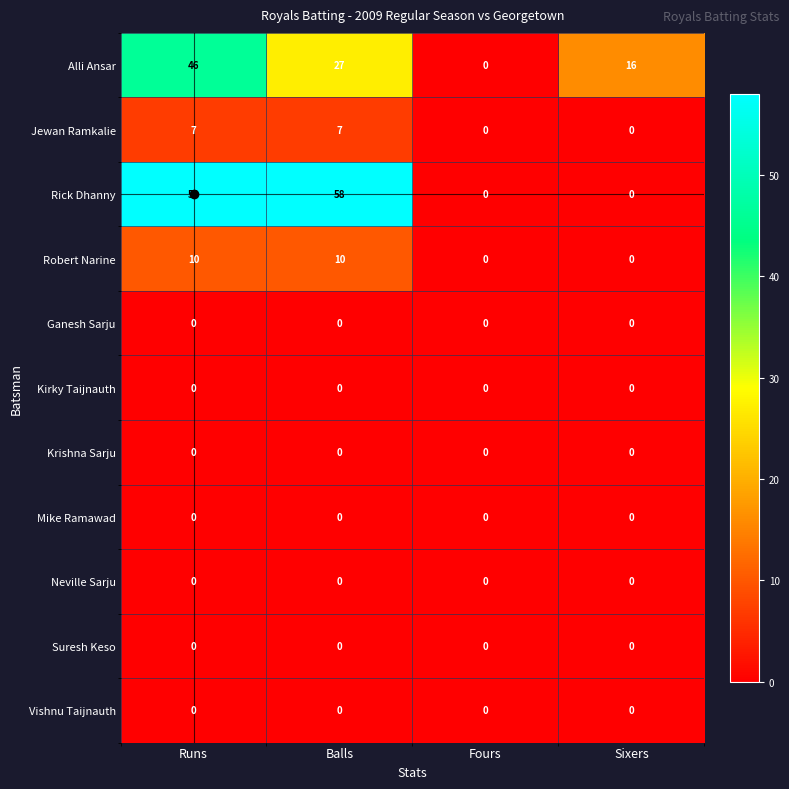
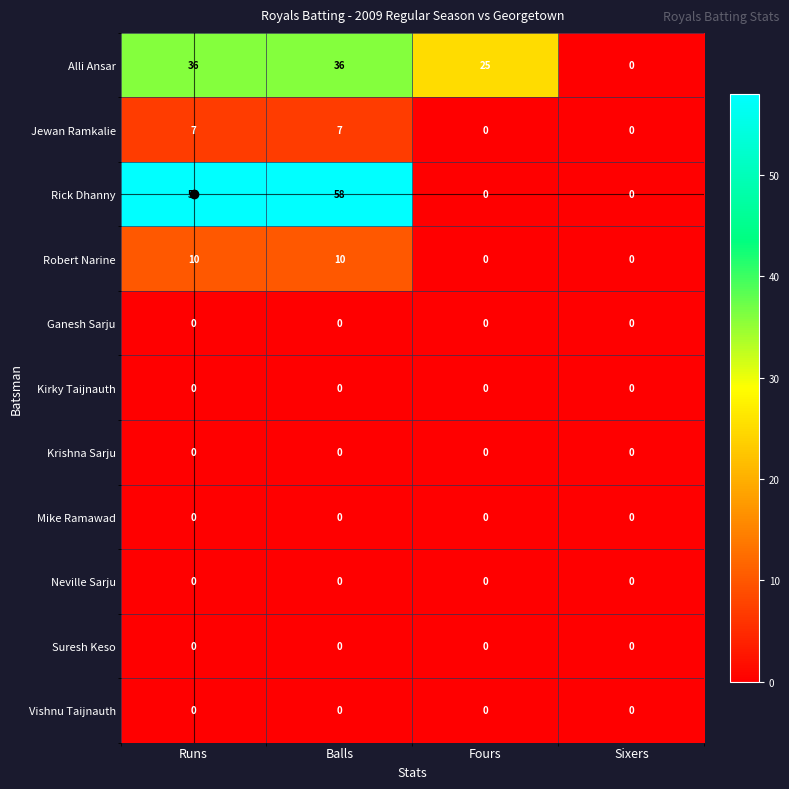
  {
    "Alli Ansar": {
-     "Runs": 46,
-     "Balls": 27,
-     "Fours": 0,
-     "Sixers": 16
+     "Runs": 36,
+     "Balls": 36,
+     "Fours": 25,
+     "Sixers": 0
    },
    "Jewan Ramkalie": {
      "Runs": 7,
      "Balls": 7,
      "Fours": 0,
      "Sixers": 0
    },
    "Rick Dhanny": {
      "Balls": 58,
      "Fours": 0,
      "Sixers": 0
    },
    "Robert Narine": {
      "Runs": 10,
      "Balls": 10,
      "Fours": 0,
      "Sixers": 0
    },
    "Ganesh Sarju": {
      "Runs": 0,
      "Balls": 0,
      "Fours": 0,
      "Sixers": 0
    },
    "Kirky Taijnauth": {
      "Runs": 0,
      "Balls": 0,
      "Fours": 0,
      "Sixers": 0
    },
    "Krishna Sarju": {
      "Runs": 0,
      "Balls": 0,
      "Fours": 0,
      "Sixers": 0
    },
    "Mike Ramawad": {
      "Runs": 0,
      "Balls": 0,
      "Fours": 0,
      "Sixers": 0
    },
    "Neville Sarju": {
      "Runs": 0,
      "Balls": 0,
      "Fours": 0,
      "Sixers": 0
    },
    "Suresh Keso": {
      "Runs": 0,
      "Balls": 0,
      "Fours": 0,
      "Sixers": 0
    },
    "Vishnu Taijnauth": {
      "Runs": 0,
      "Balls": 0,
      "Fours": 0,
      "Sixers": 0
    }
  }
